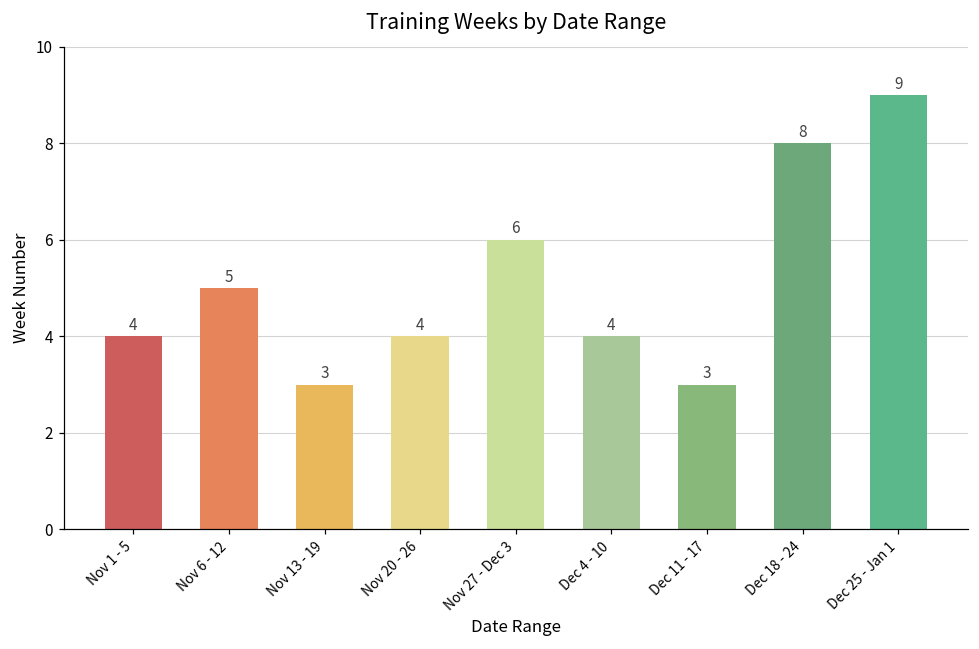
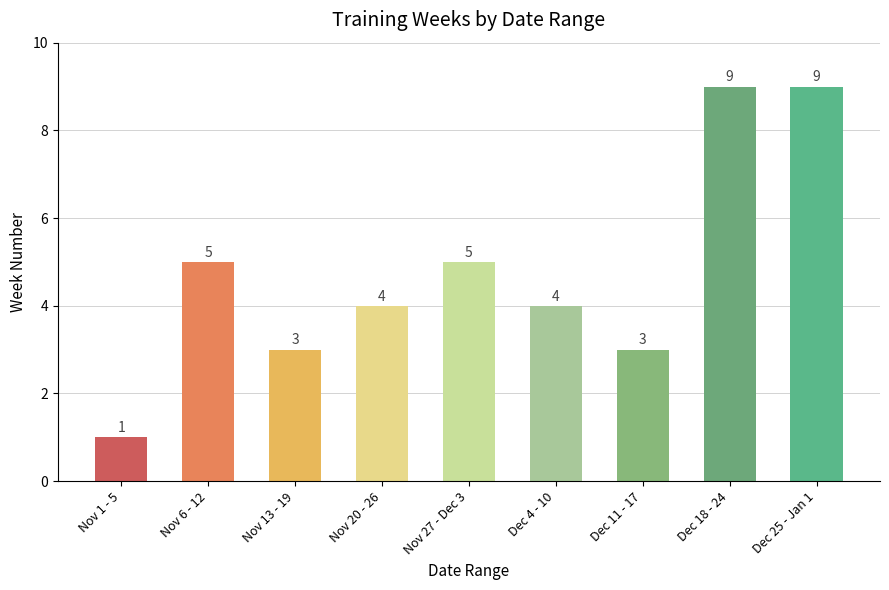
  {
-   "Nov 1 - 5": 4,
+   "Nov 1 - 5": 1,
    "Nov 6 - 12": 5,
    "Nov 13 - 19": 3,
    "Nov 20 - 26": 4,
-   "Nov 27 - Dec 3": 6,
+   "Nov 27 - Dec 3": 5,
    "Dec 4 - 10": 4,
    "Dec 11 - 17": 3,
-   "Dec 18 - 24": 8,
+   "Dec 18 - 24": 9,
    "Dec 25 - Jan 1": 9
  }
